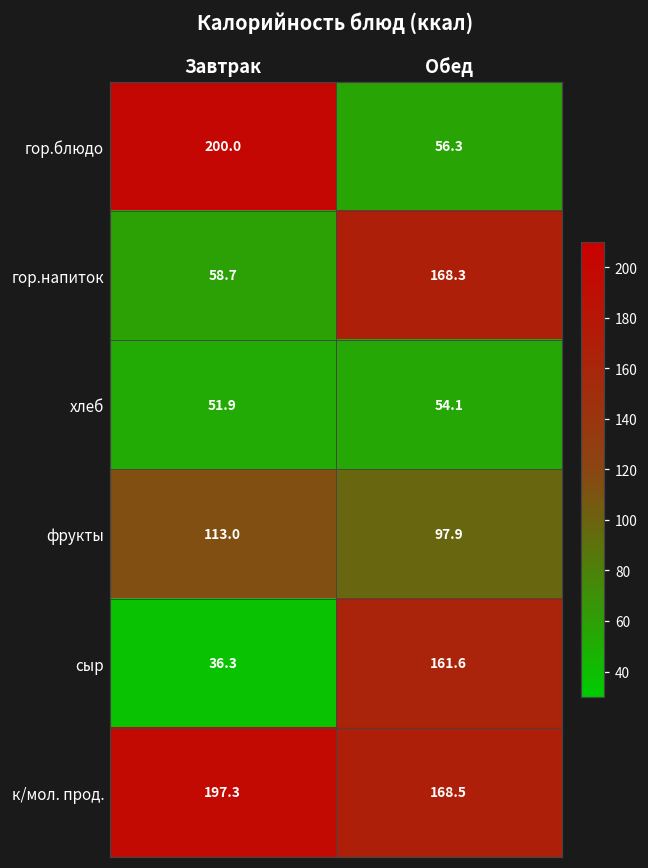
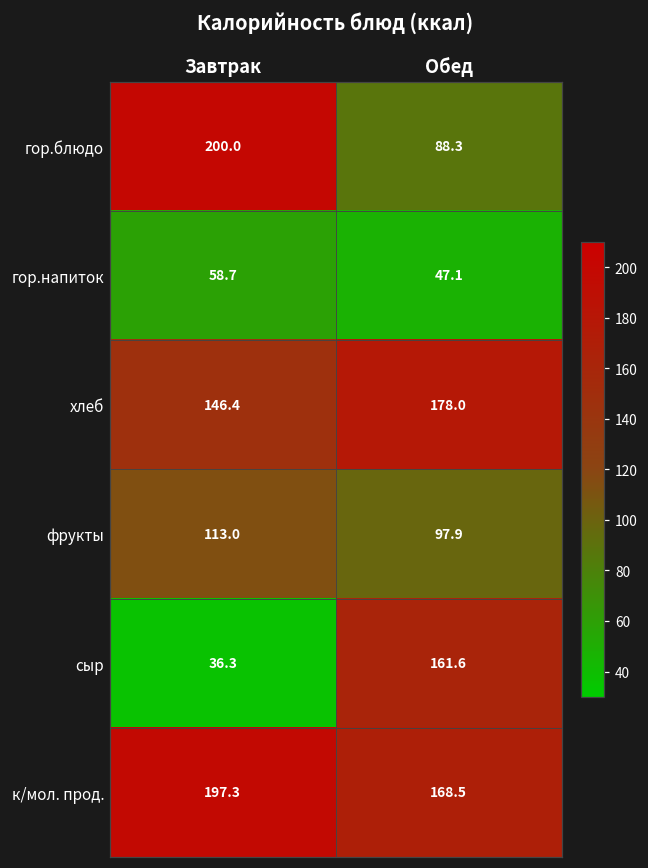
  {
    "гор.блюдо": {
      "Завтрак": 200.0,
-     "Обед": 56.3
+     "Обед": 88.3
    },
    "гор.напиток": {
      "Завтрак": 58.7,
-     "Обед": 168.3
+     "Обед": 47.1
    },
    "хлеб": {
-     "Завтрак": 51.9,
-     "Обед": 54.1
+     "Завтрак": 146.4,
+     "Обед": 178.0
    },
    "фрукты": {
      "Завтрак": 113.0,
      "Обед": 97.9
    },
    "сыр": {
      "Завтрак": 36.3,
      "Обед": 161.6
    },
    "к/мол. прод.": {
      "Завтрак": 197.3,
      "Обед": 168.5
    }
  }
